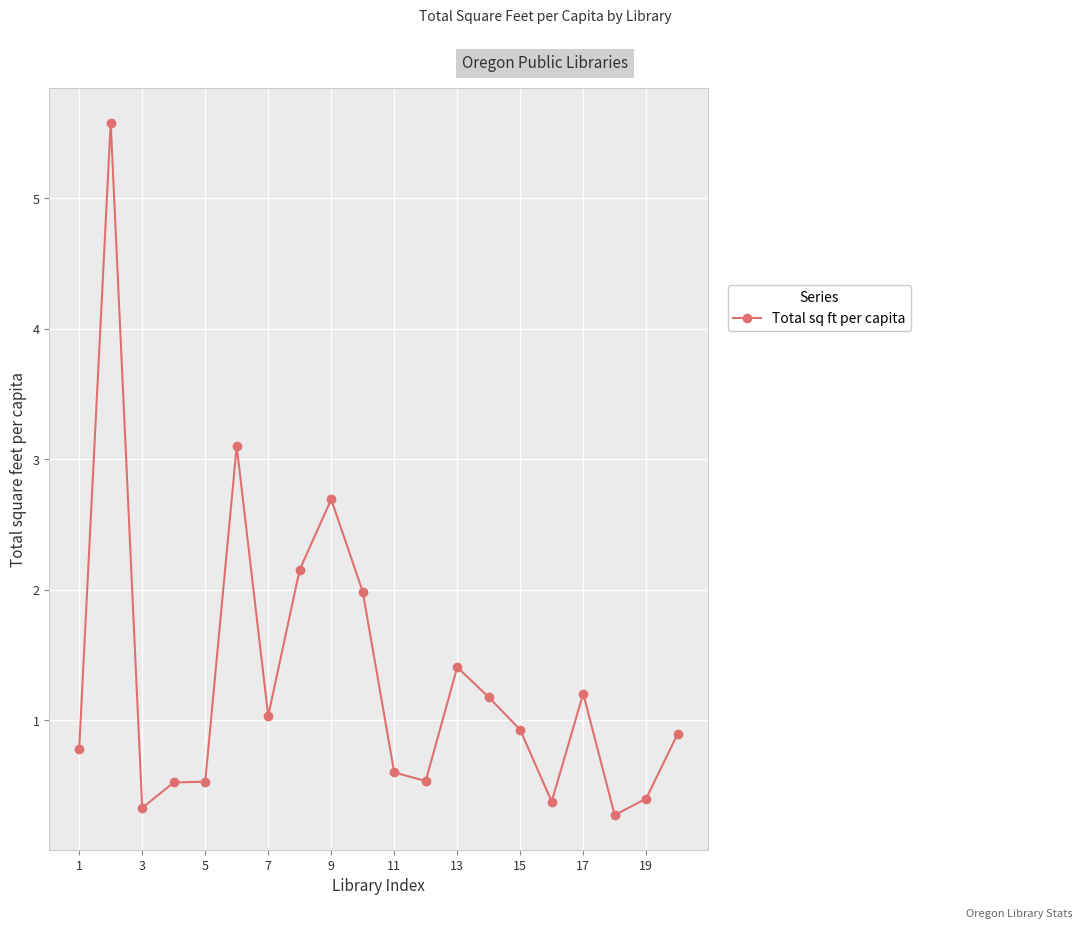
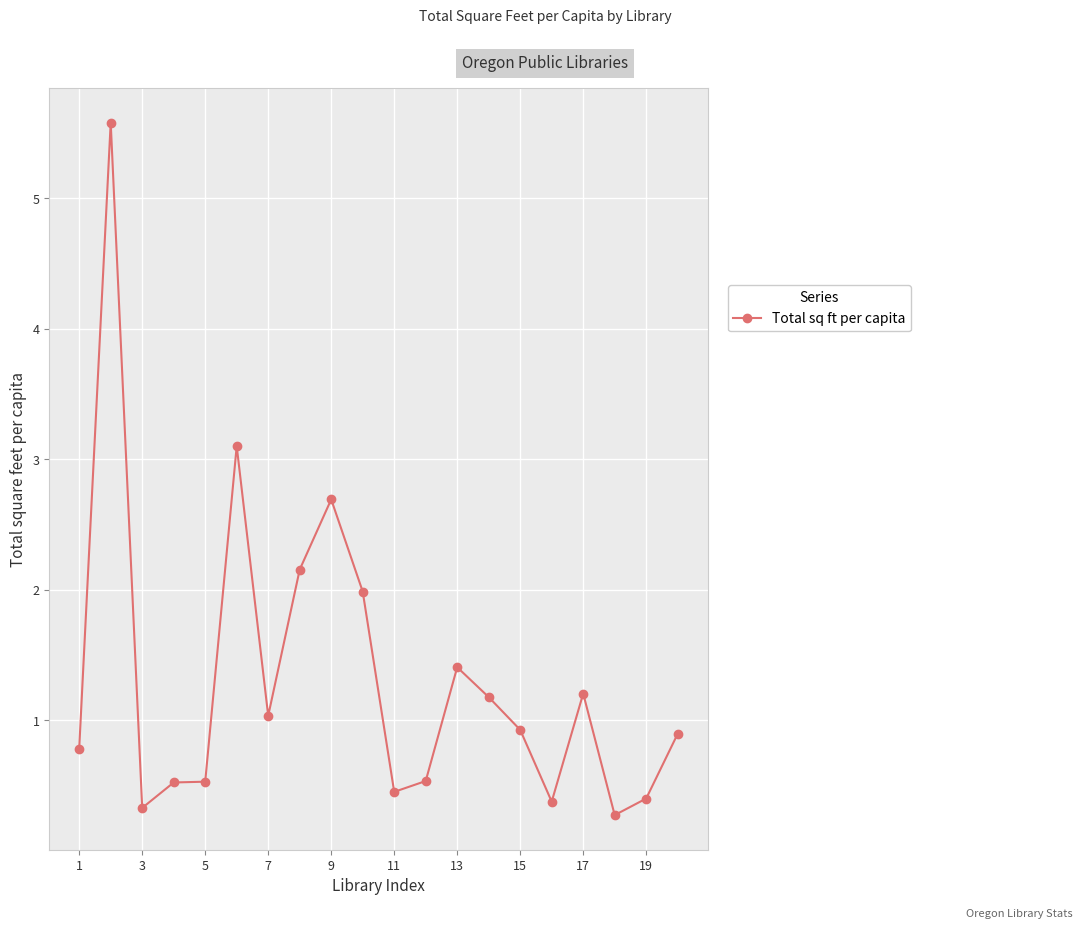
  {
    "1": 0.78,
    "3": 0.33,
    "5": 0.53,
    "7": 1.04,
    "9": 2.69,
-   "11": 0.60,
+   "11": 0.45,
    "13": 1.41,
    "15": 0.93,
    "17": 1.21,
    "19": 0.40
  }
